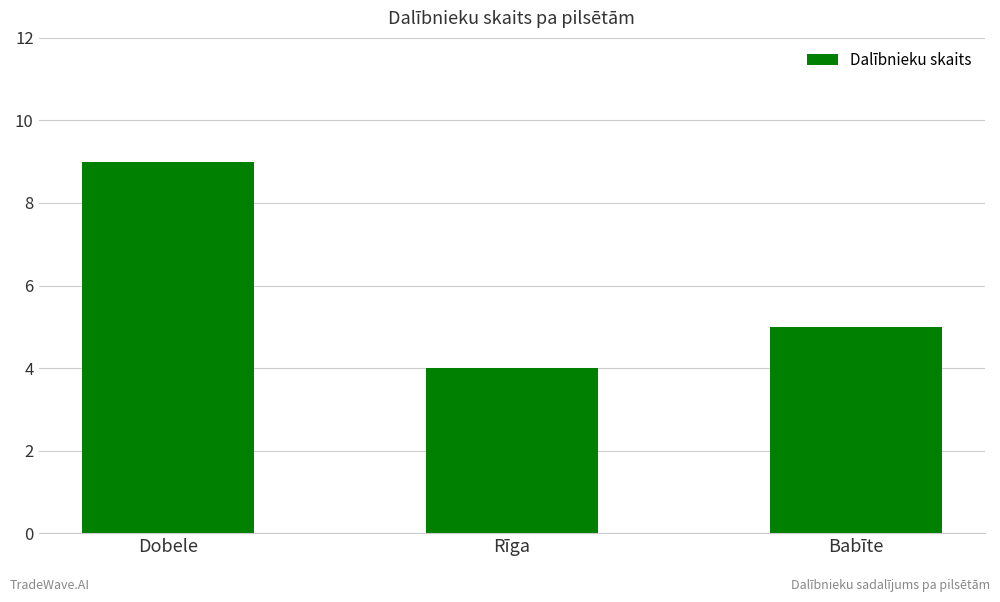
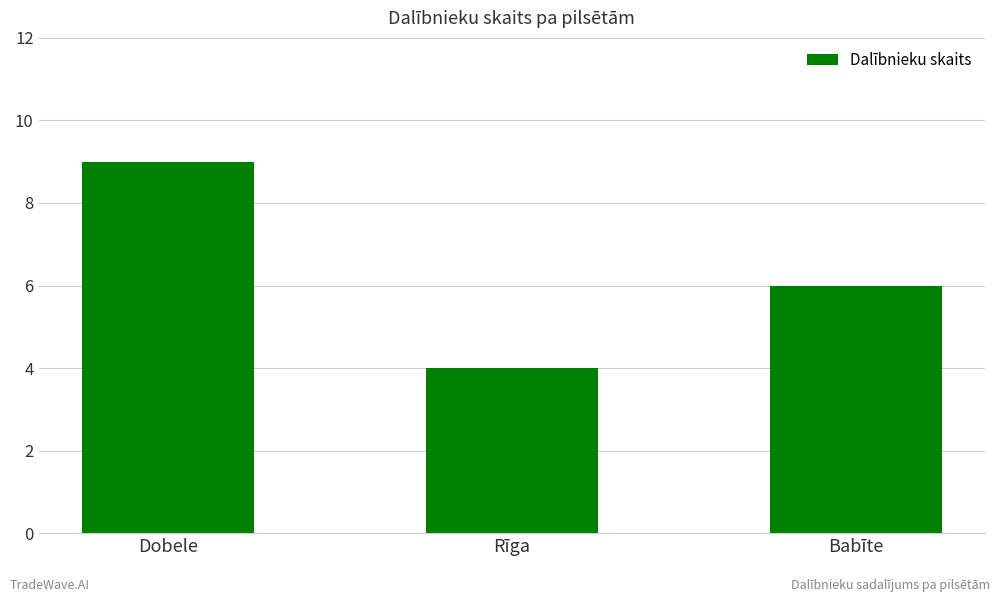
  {
    "Dobele": 9,
    "Rīga": 4,
-   "Babīte": 5
+   "Babīte": 6
  }
